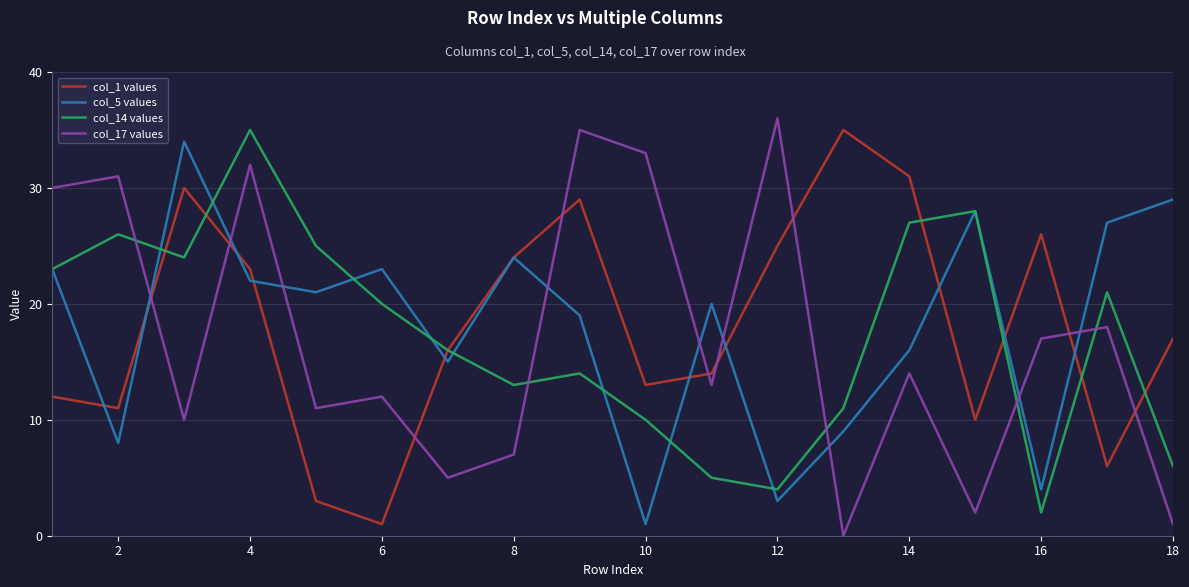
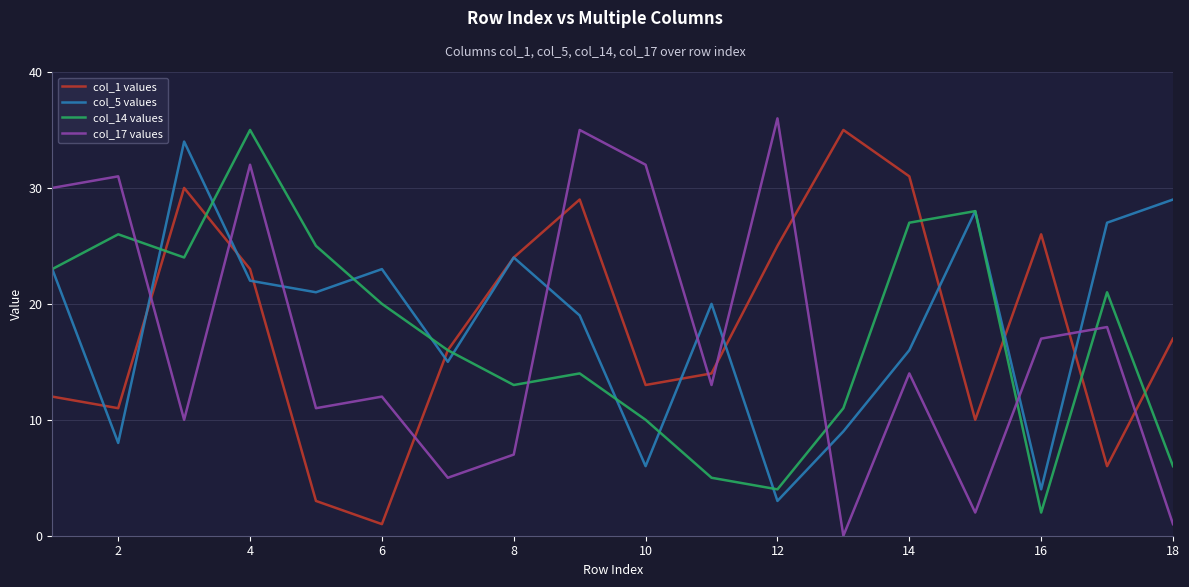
  {
    "col_1 values": {
      "2": 11,
      "4": 23,
      "6": 1,
      "10": 13,
      "12": 25,
      "14": 31,
      "16": 26,
      "18": 17
    },
    "col_5 values": {
      "2": 8,
      "4": 22,
      "6": 23,
-     "10": 1,
+     "10": 6,
      "12": 3,
      "14": 16,
      "16": 4,
      "18": 29
    },
    "col_14 values": {
      "2": 26,
      "4": 35,
      "6": 20,
      "8": 13,
      "10": 10,
      "12": 4,
      "14": 27,
      "16": 2,
      "18": 6
    },
    "col_17 values": {
      "2": 31,
      "4": 32,
      "6": 12,
      "8": 7,
-     "10": 33,
+     "10": 32,
      "12": 36,
      "14": 14,
      "16": 17,
      "18": 1
    }
  }
